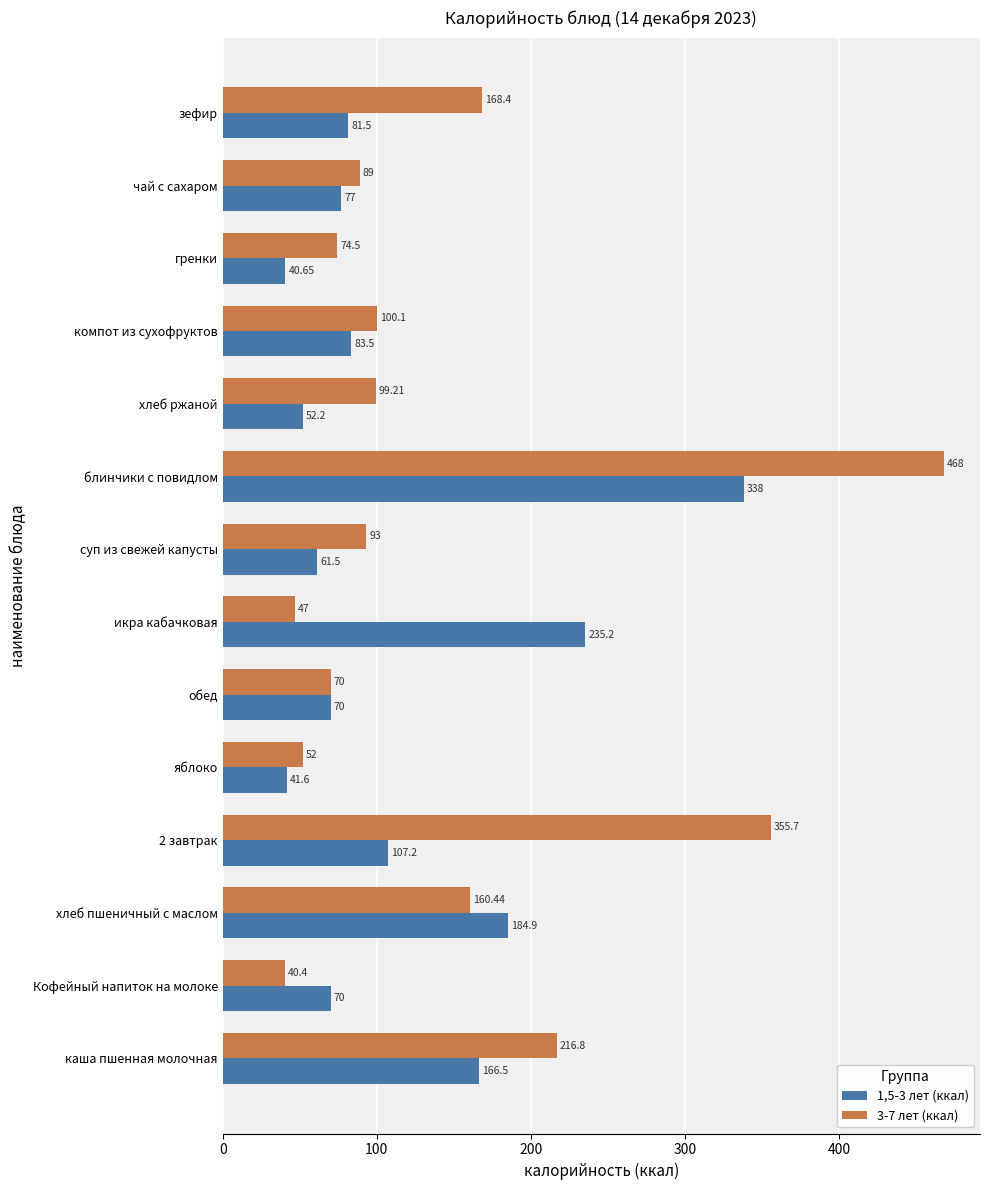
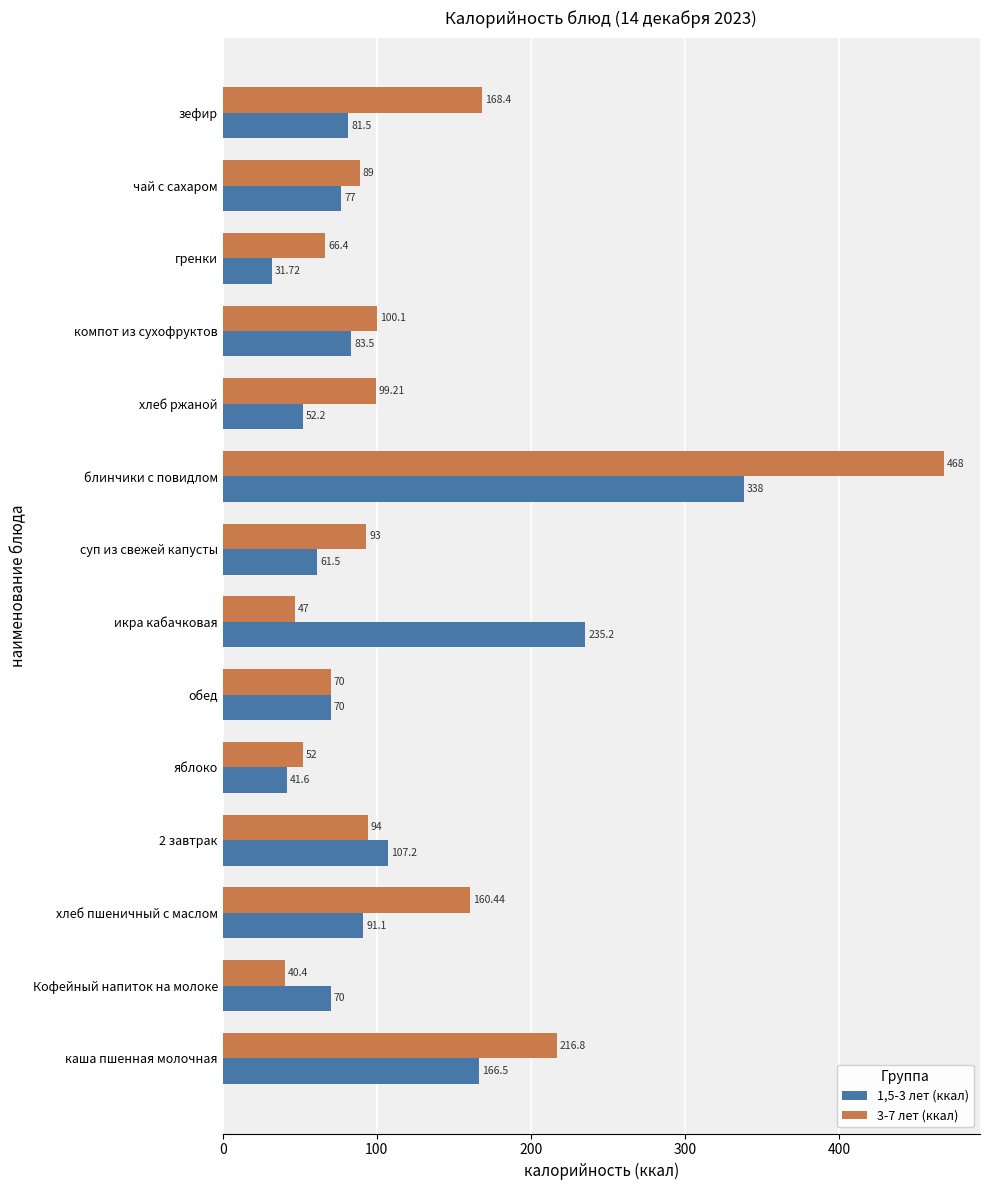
  {
    "1,5-3 лет (ккал)": {
      "зефир": 81.5,
      "чай с сахаром": 77,
-     "гренки": 40.65,
+     "гренки": 31.72,
      "компот из сухофруктов": 83.5,
      "хлеб ржаной": 52.2,
      "блинчики с повидлом": 338,
      "суп из свежей капусты": 61.5,
      "икра кабачковая": 235.2,
      "обед": 70,
      "яблоко": 41.6,
      "2 завтрак": 107.2,
-     "хлеб пшеничный с маслом": 184.9,
+     "хлеб пшеничный с маслом": 91.1,
      "Кофейный напиток на молоке": 70,
      "каша пшенная молочная": 166.5
    },
    "3-7 лет (ккал)": {
      "зефир": 168.4,
      "чай с сахаром": 89,
-     "гренки": 74.5,
+     "гренки": 66.4,
      "компот из сухофруктов": 100.1,
      "хлеб ржаной": 99.21,
      "блинчики с повидлом": 468,
      "суп из свежей капусты": 93,
      "икра кабачковая": 47,
      "обед": 70,
      "яблоко": 52,
-     "2 завтрак": 355.7,
+     "2 завтрак": 94,
      "хлеб пшеничный с маслом": 160.44,
      "Кофейный напиток на молоке": 40.4,
      "каша пшенная молочная": 216.8
    }
  }
